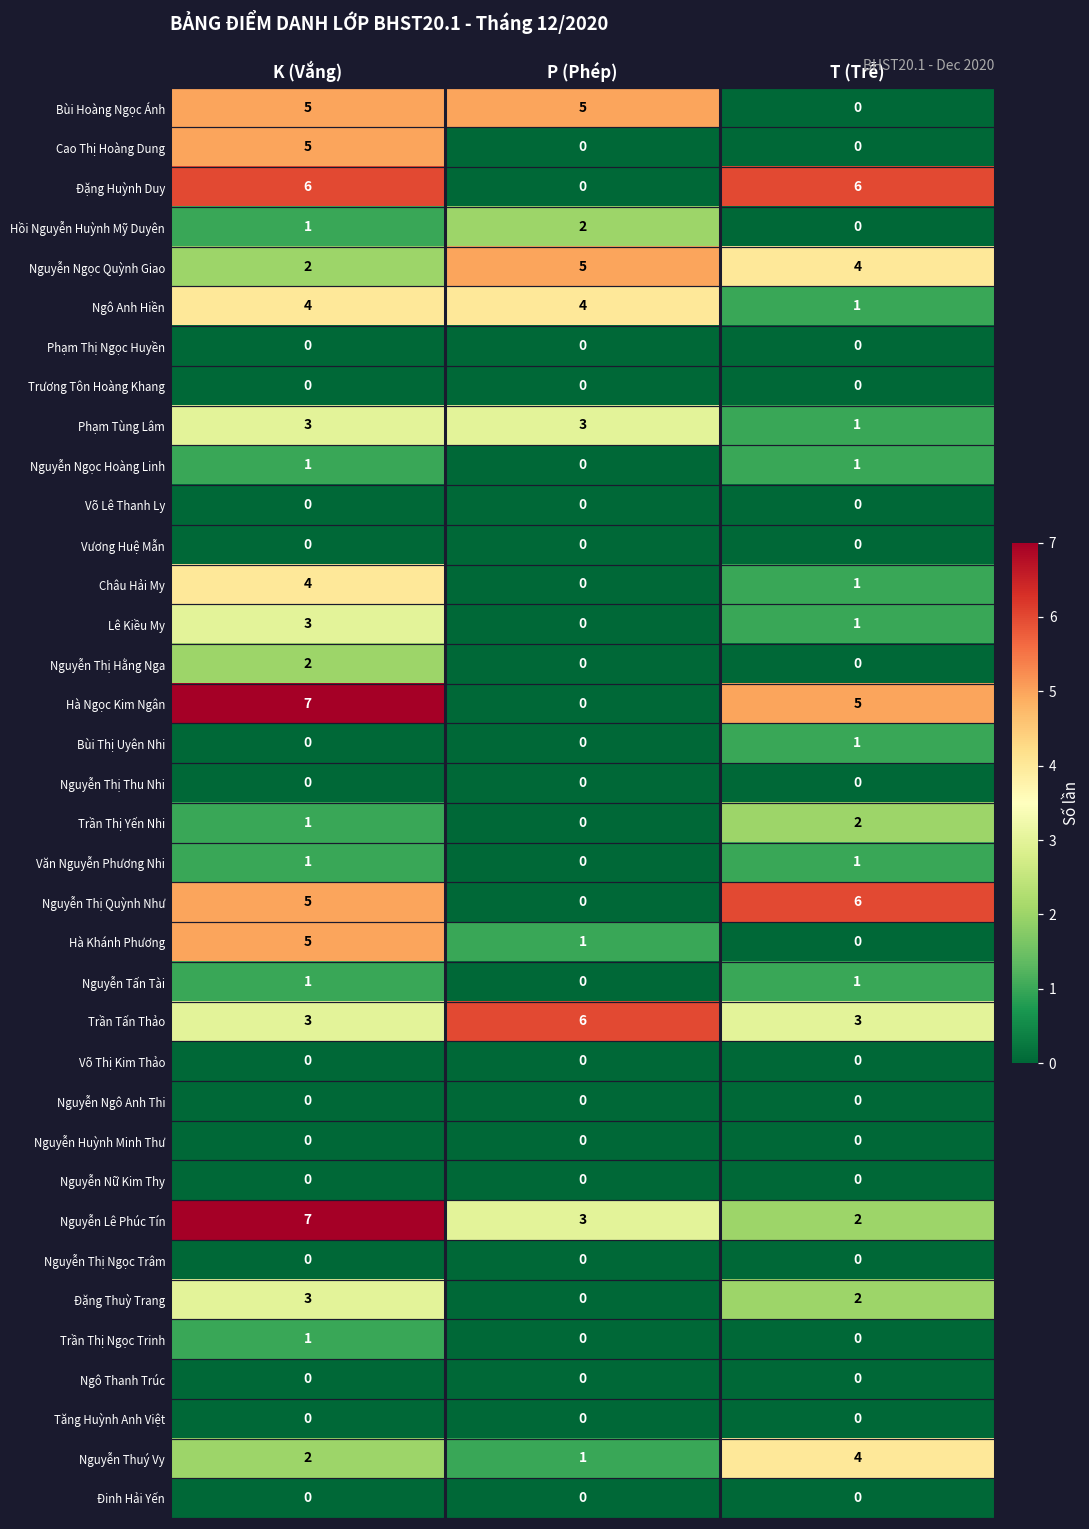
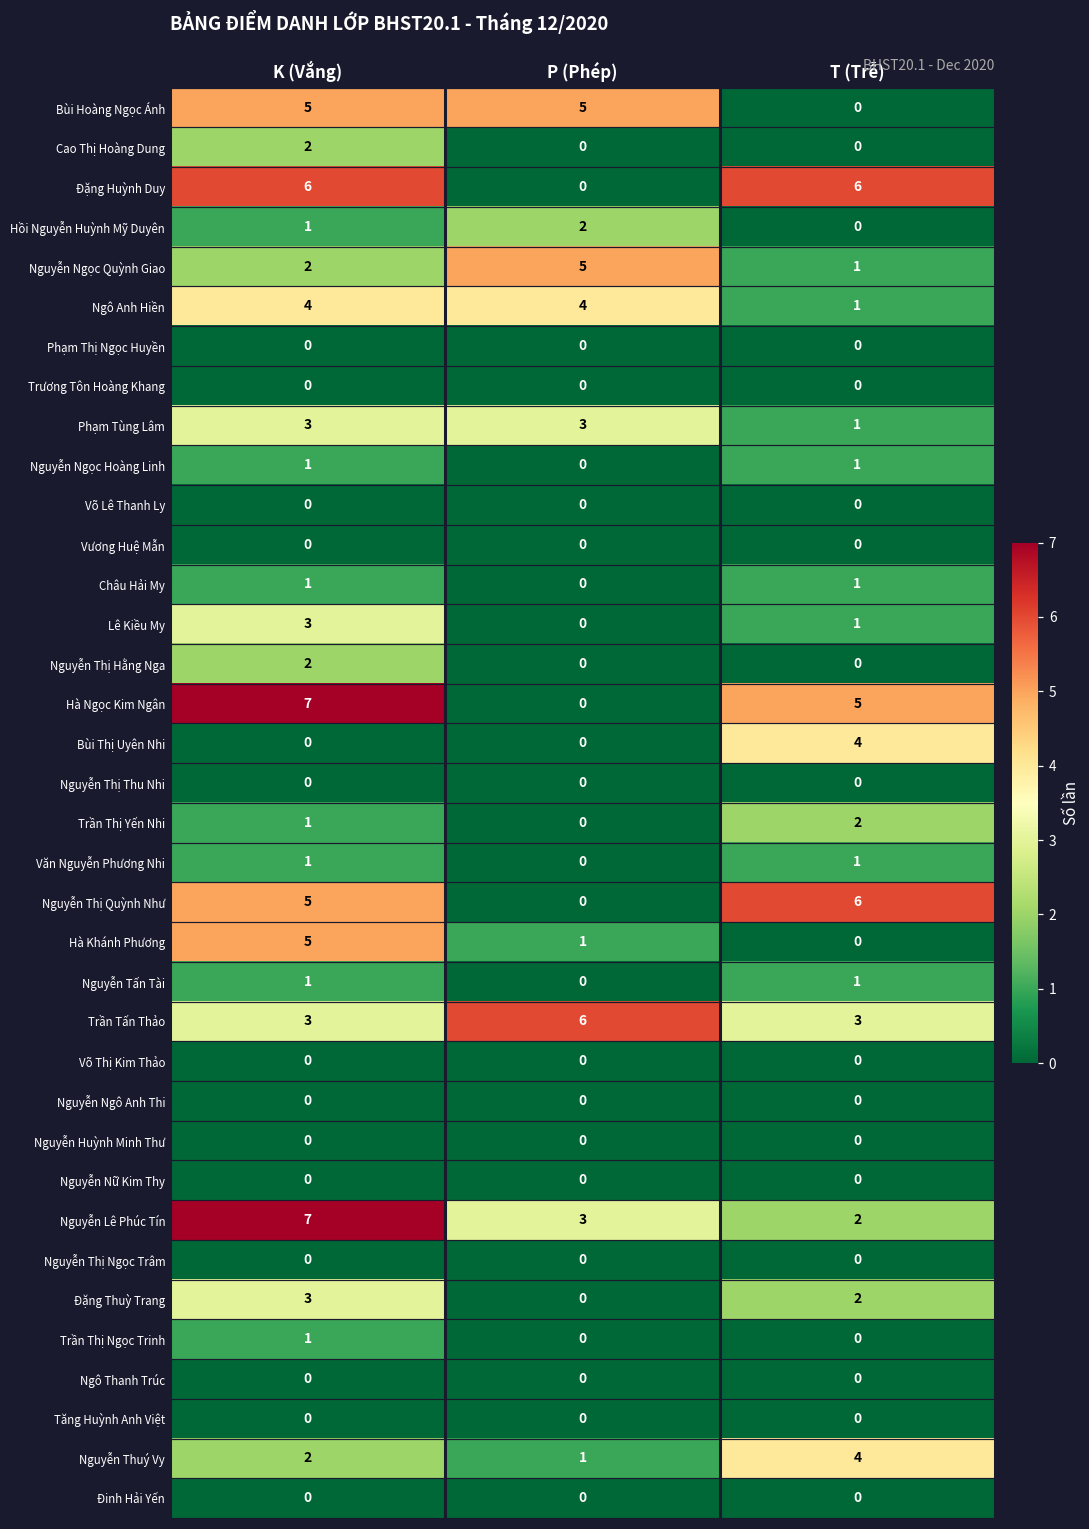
  {
    "Bùi Hoàng Ngọc Ánh": {
      "K (Vắng)": 5,
      "P (Phép)": 5,
      "T (Trễ)": 0
    },
    "Cao Thị Hoàng Dung": {
-     "K (Vắng)": 5,
+     "K (Vắng)": 2,
      "P (Phép)": 0,
      "T (Trễ)": 0
    },
    "Đặng Huỳnh Duy": {
      "K (Vắng)": 6,
      "P (Phép)": 0,
      "T (Trễ)": 6
    },
    "Hồi Nguyễn Huỳnh Mỹ Duyên": {
      "K (Vắng)": 1,
      "P (Phép)": 2,
      "T (Trễ)": 0
    },
    "Nguyễn Ngọc Quỳnh Giao": {
      "K (Vắng)": 2,
      "P (Phép)": 5,
-     "T (Trễ)": 4
+     "T (Trễ)": 1
    },
    "Ngô Anh Hiền": {
      "K (Vắng)": 4,
      "P (Phép)": 4,
      "T (Trễ)": 1
    },
    "Phạm Thị Ngọc Huyền": {
      "K (Vắng)": 0,
      "P (Phép)": 0,
      "T (Trễ)": 0
    },
    "Trương Tôn Hoàng Khang": {
      "K (Vắng)": 0,
      "P (Phép)": 0,
      "T (Trễ)": 0
    },
    "Phạm Tùng Lâm": {
      "K (Vắng)": 3,
      "P (Phép)": 3,
      "T (Trễ)": 1
    },
    "Nguyễn Ngọc Hoàng Linh": {
      "K (Vắng)": 1,
      "P (Phép)": 0,
      "T (Trễ)": 1
    },
    "Võ Lê Thanh Ly": {
      "K (Vắng)": 0,
      "P (Phép)": 0,
      "T (Trễ)": 0
    },
    "Vương Huệ Mẫn": {
      "K (Vắng)": 0,
      "P (Phép)": 0,
      "T (Trễ)": 0
    },
    "Châu Hải My": {
-     "K (Vắng)": 4,
+     "K (Vắng)": 1,
      "P (Phép)": 0,
      "T (Trễ)": 1
    },
    "Lê Kiều My": {
      "K (Vắng)": 3,
      "P (Phép)": 0,
      "T (Trễ)": 1
    },
    "Nguyễn Thị Hằng Nga": {
      "K (Vắng)": 2,
      "P (Phép)": 0,
      "T (Trễ)": 0
    },
    "Hà Ngọc Kim Ngân": {
      "K (Vắng)": 7,
      "P (Phép)": 0,
      "T (Trễ)": 5
    },
    "Bùi Thị Uyên Nhi": {
      "K (Vắng)": 0,
      "P (Phép)": 0,
-     "T (Trễ)": 1
+     "T (Trễ)": 4
    },
    "Nguyễn Thị Thu Nhi": {
      "K (Vắng)": 0,
      "P (Phép)": 0,
      "T (Trễ)": 0
    },
    "Trần Thị Yến Nhi": {
      "K (Vắng)": 1,
      "P (Phép)": 0,
      "T (Trễ)": 2
    },
    "Văn Nguyễn Phương Nhi": {
      "K (Vắng)": 1,
      "P (Phép)": 0,
      "T (Trễ)": 1
    },
    "Nguyễn Thị Quỳnh Như": {
      "K (Vắng)": 5,
      "P (Phép)": 0,
      "T (Trễ)": 6
    },
    "Hà Khánh Phương": {
      "K (Vắng)": 5,
      "P (Phép)": 1,
      "T (Trễ)": 0
    },
    "Nguyễn Tấn Tài": {
      "K (Vắng)": 1,
      "P (Phép)": 0,
      "T (Trễ)": 1
    },
    "Trần Tấn Thảo": {
      "K (Vắng)": 3,
      "P (Phép)": 6,
      "T (Trễ)": 3
    },
    "Võ Thị Kim Thảo": {
      "K (Vắng)": 0,
      "P (Phép)": 0,
      "T (Trễ)": 0
    },
    "Nguyễn Ngô Anh Thi": {
      "K (Vắng)": 0,
      "P (Phép)": 0,
      "T (Trễ)": 0
    },
    "Nguyễn Huỳnh Minh Thư": {
      "K (Vắng)": 0,
      "P (Phép)": 0,
      "T (Trễ)": 0
    },
    "Nguyễn Nữ Kim Thy": {
      "K (Vắng)": 0,
      "P (Phép)": 0,
      "T (Trễ)": 0
    },
    "Nguyễn Lê Phúc Tín": {
      "K (Vắng)": 7,
      "P (Phép)": 3,
      "T (Trễ)": 2
    },
    "Nguyễn Thị Ngọc Trâm": {
      "K (Vắng)": 0,
      "P (Phép)": 0,
      "T (Trễ)": 0
    },
    "Đặng Thuỳ Trang": {
      "K (Vắng)": 3,
      "P (Phép)": 0,
      "T (Trễ)": 2
    },
    "Trần Thị Ngọc Trinh": {
      "K (Vắng)": 1,
      "P (Phép)": 0,
      "T (Trễ)": 0
    },
    "Ngô Thanh Trúc": {
      "K (Vắng)": 0,
      "P (Phép)": 0,
      "T (Trễ)": 0
    },
    "Tăng Huỳnh Anh Việt": {
      "K (Vắng)": 0,
      "P (Phép)": 0,
      "T (Trễ)": 0
    },
    "Nguyễn Thuý Vy": {
      "K (Vắng)": 2,
      "P (Phép)": 1,
      "T (Trễ)": 4
    },
    "Đinh Hải Yến": {
      "K (Vắng)": 0,
      "P (Phép)": 0,
      "T (Trễ)": 0
    }
  }
